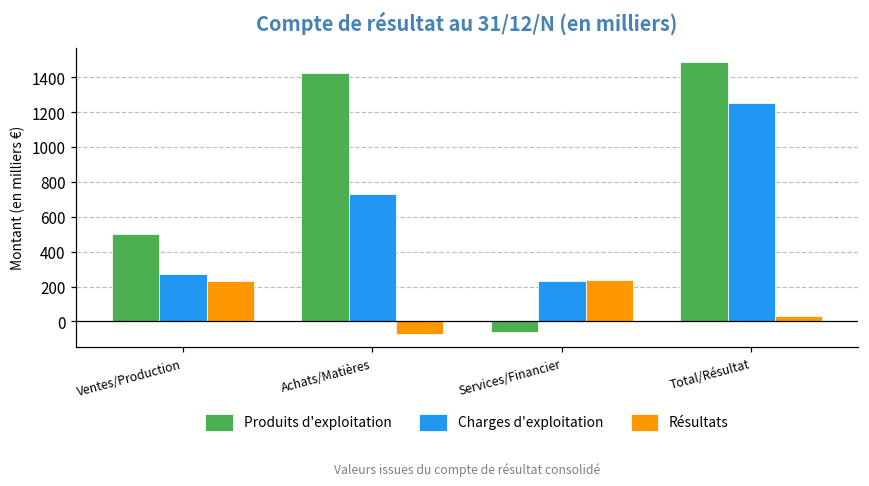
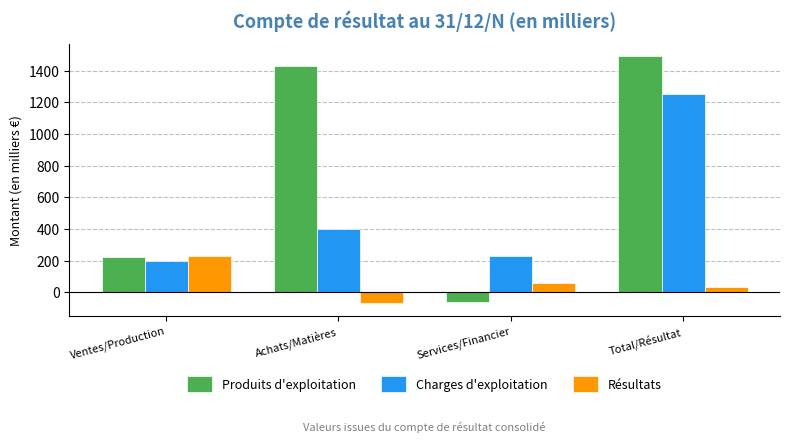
  {
    "Produits d'exploitation": {
-     "Ventes/Production": 500,
+     "Ventes/Production": 220,
      "Achats/Matières": 1430,
      "Services/Financier": -60,
      "Total/Résultat": 1490
    },
    "Charges d'exploitation": {
-     "Ventes/Production": 270,
-     "Achats/Matières": 730,
+     "Ventes/Production": 200,
+     "Achats/Matières": 400,
      "Services/Financier": 230,
      "Total/Résultat": 1250
    },
    "Résultats": {
      "Ventes/Production": 230,
      "Achats/Matières": -70,
-     "Services/Financier": 240,
+     "Services/Financier": 60,
      "Total/Résultat": 30
    }
  }
